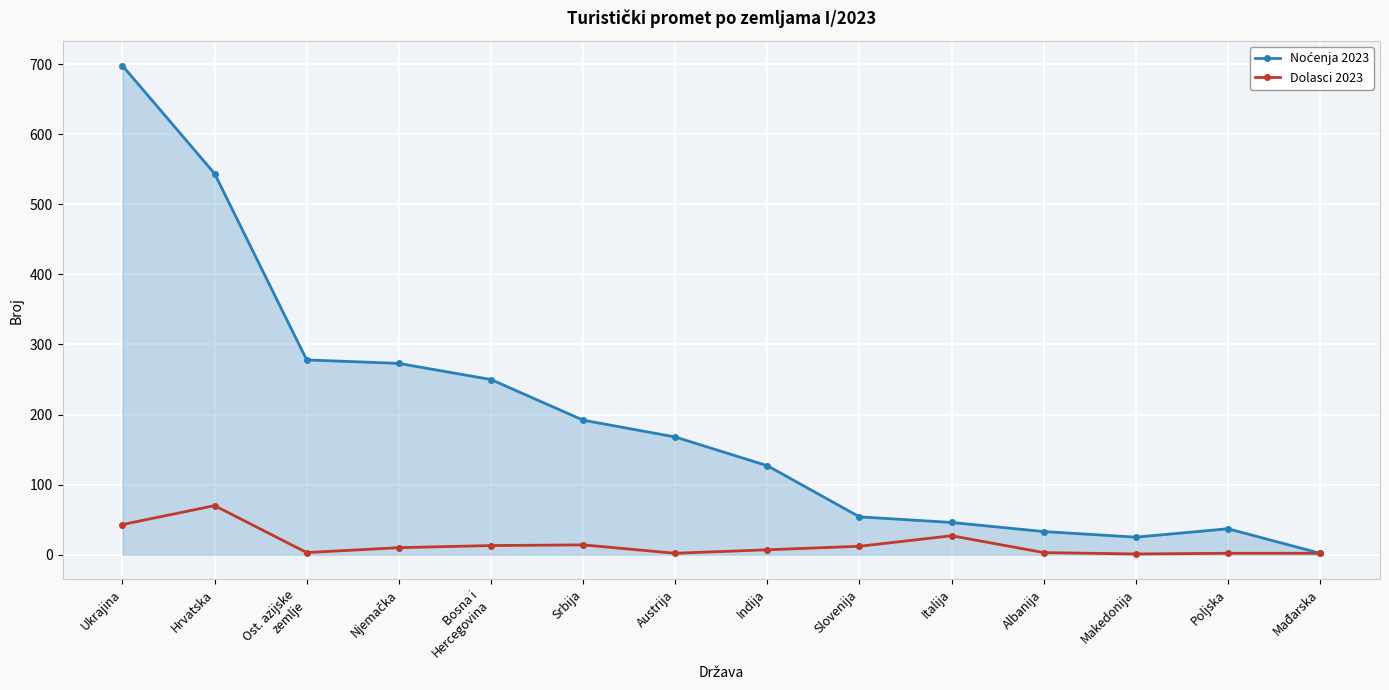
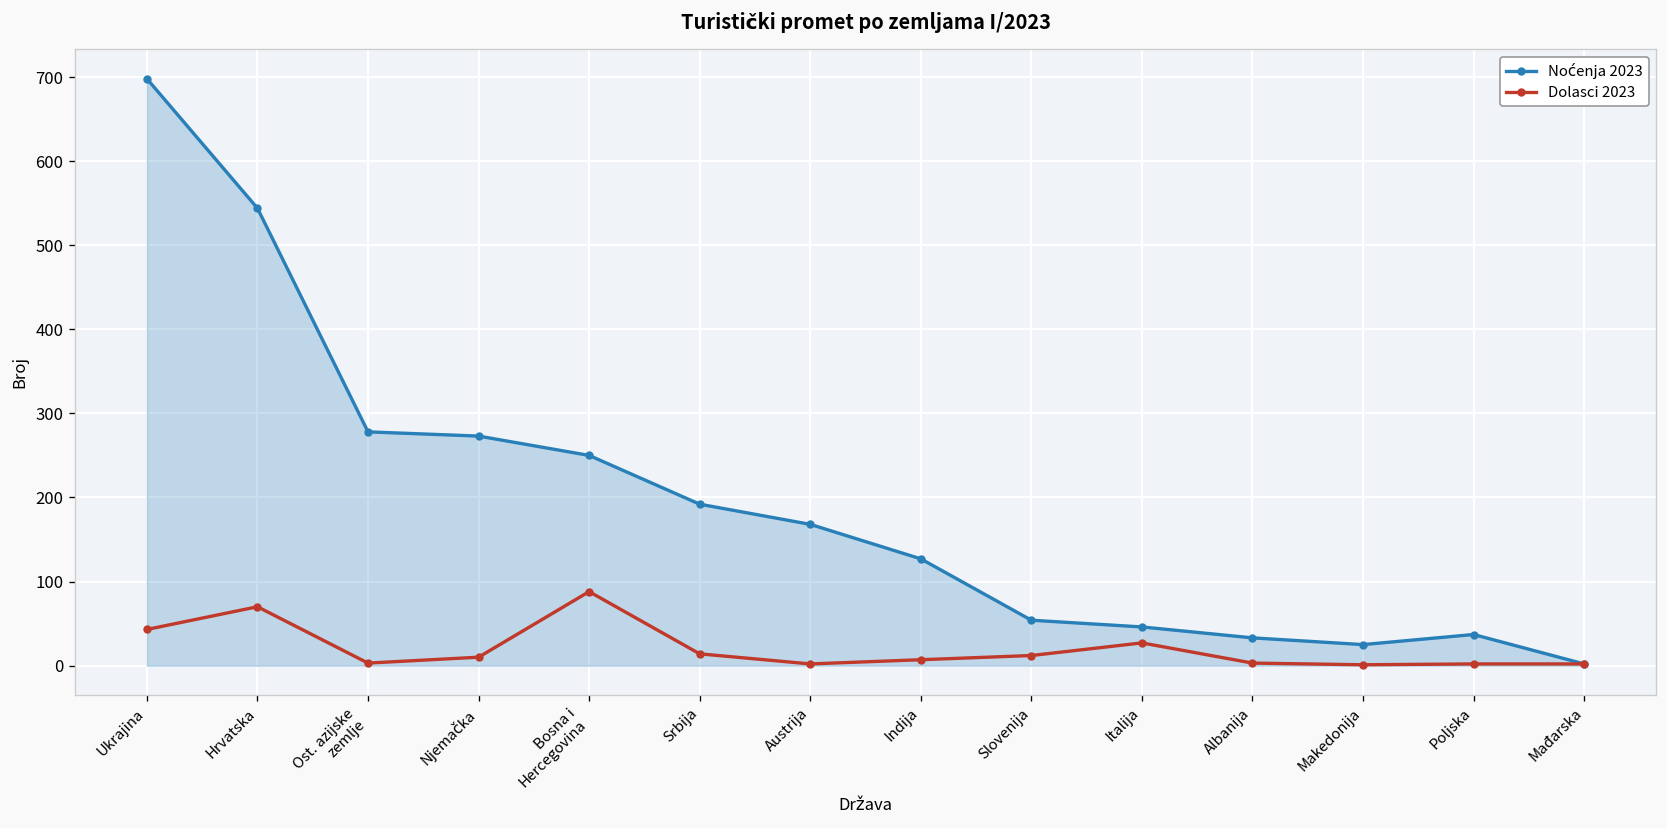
  {
    "Noćenja 2023": {
      "Ukrajina": 700,
      "Hrvatska": 540,
      "Ost. azijske zemlje": 280,
      "Njemačka": 270,
      "Bosna i Hercegovina": 250,
      "Srbija": 190,
      "Austrija": 170,
      "Indija": 130,
      "Slovenija": 50,
      "Italija": 50,
      "Albanija": 30,
      "Makedonija": 30,
      "Poljska": 40
    },
    "Dolasci 2023": {
      "Ukrajina": 40,
      "Hrvatska": 70,
      "Ost. azijske zemlje": 0,
      "Njemačka": 10,
-     "Bosna i Hercegovina": 10,
+     "Bosna i Hercegovina": 90,
      "Srbija": 10,
      "Austrija": 0,
      "Indija": 10,
      "Slovenija": 10,
      "Italija": 30,
      "Albanija": 0,
      "Makedonija": 0,
      "Poljska": 0
    }
  }
